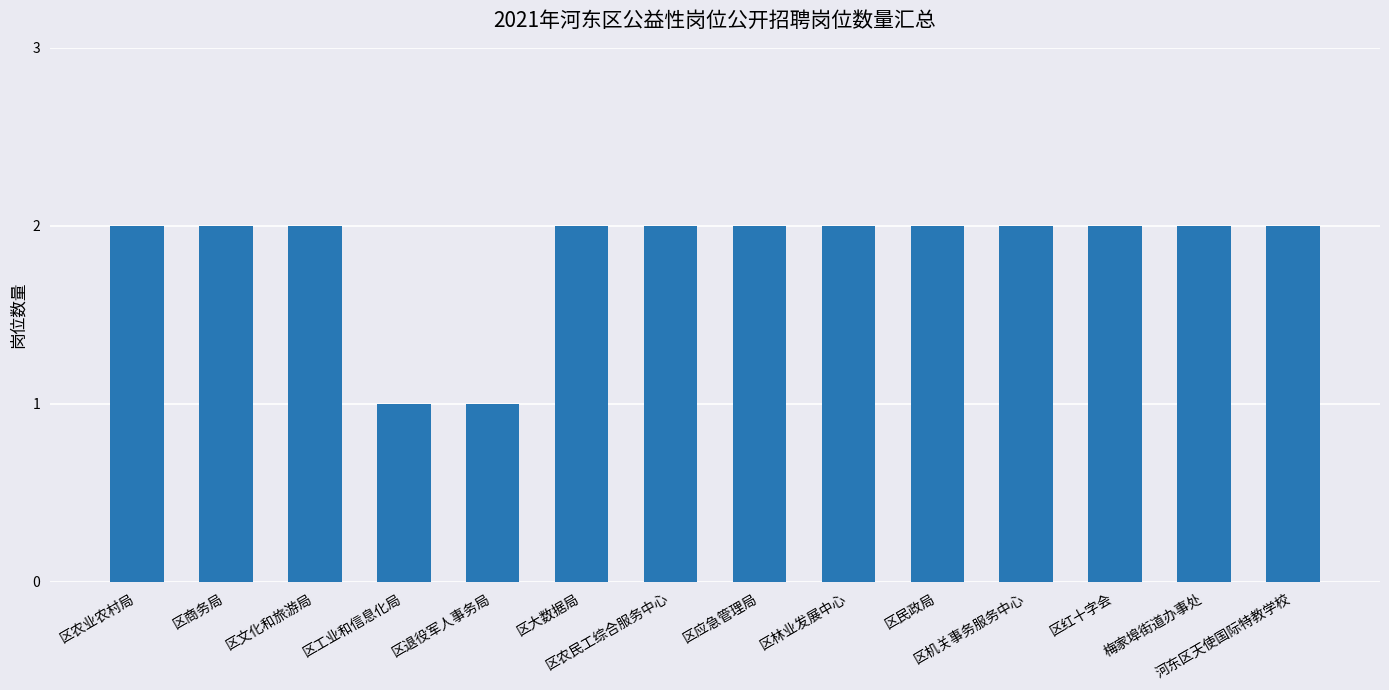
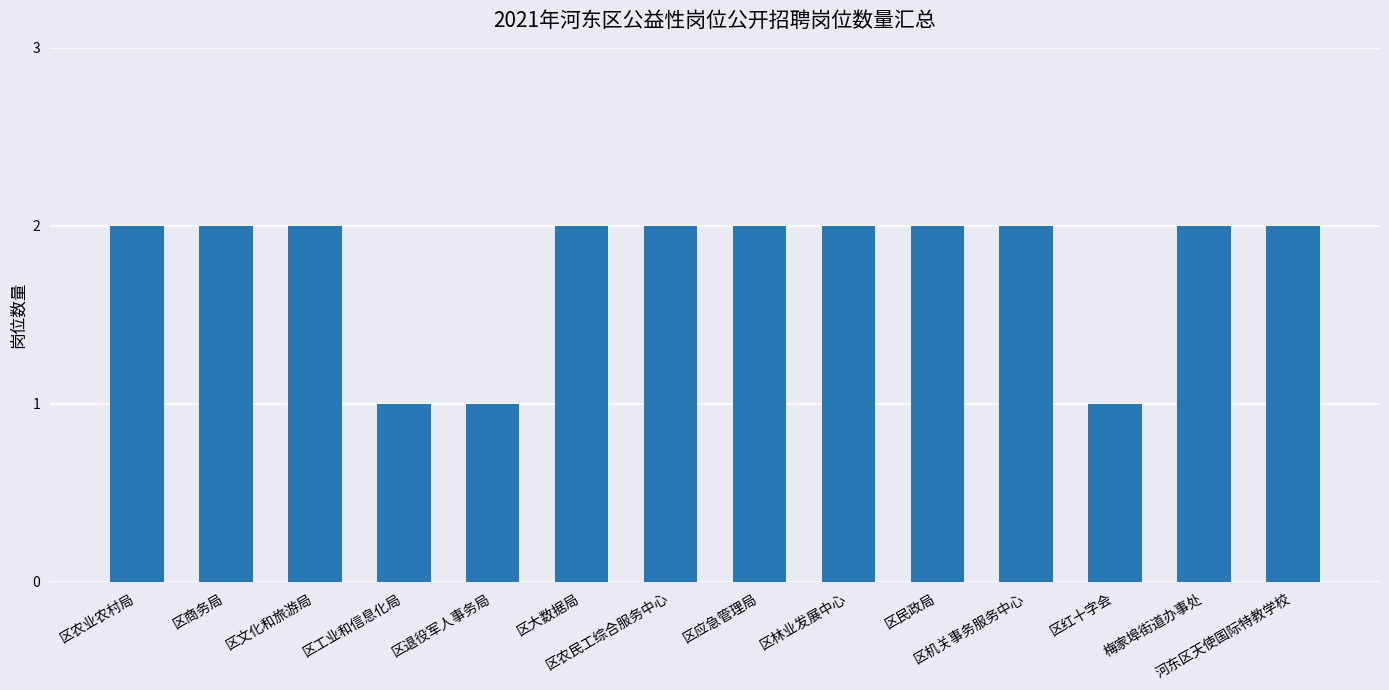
  {
    "区农业农村局": 2,
    "区商务局": 2,
    "区文化和旅游局": 2,
    "区工业和信息化局": 1,
    "区退役军人事务局": 1,
    "区大数据局": 2,
    "区农民工综合服务中心": 2,
    "区应急管理局": 2,
    "区林业发展中心": 2,
    "区民政局": 2,
    "区机关事务服务中心": 2,
-   "区红十字会": 2,
+   "区红十字会": 1,
    "梅家埠街道办事处": 2,
    "河东区天使国际特教学校": 2
  }
